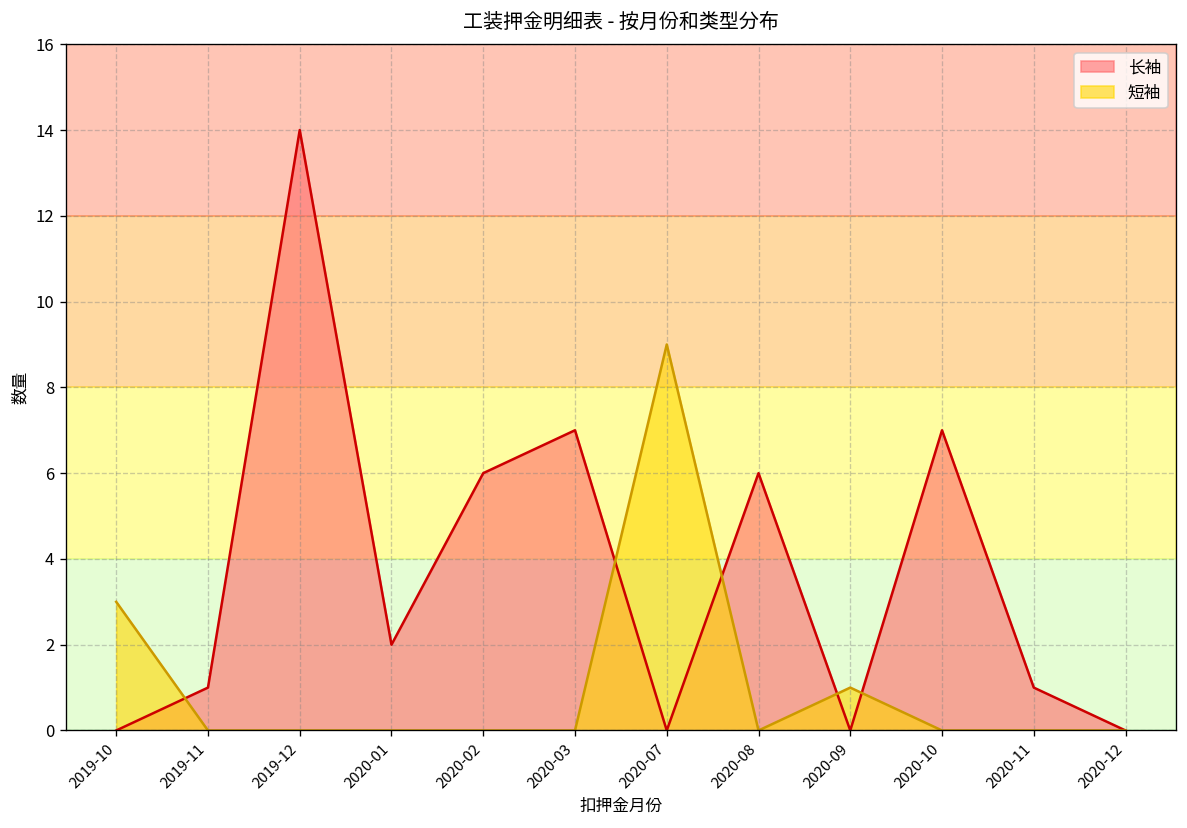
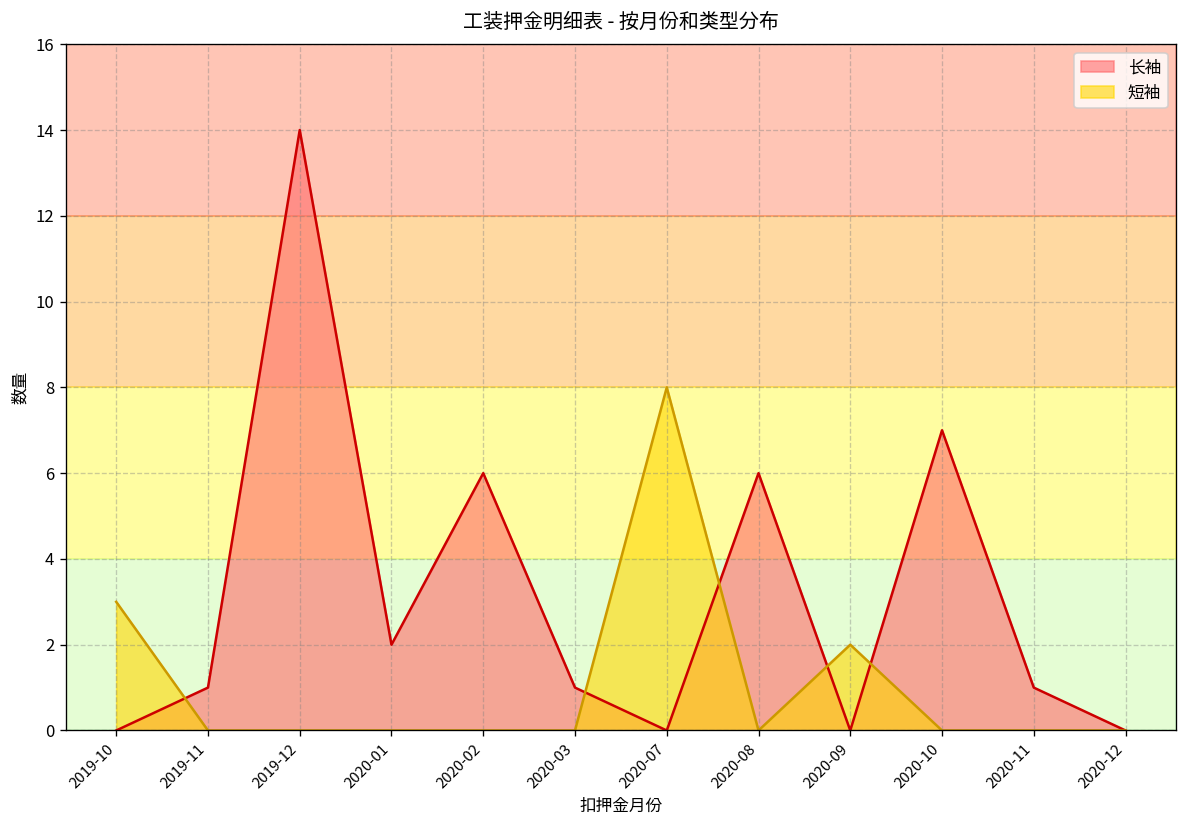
  {
    "长袖": {
      "2019-10": 0,
      "2019-11": 1,
      "2019-12": 14,
      "2020-01": 2,
      "2020-02": 6,
-     "2020-03": 7,
+     "2020-03": 1,
      "2020-07": 0,
      "2020-08": 6,
      "2020-09": 0,
      "2020-10": 7,
      "2020-11": 1
    },
    "短袖": {
      "2019-10": 3,
      "2019-11": 0,
      "2019-12": 0,
      "2020-01": 0,
      "2020-02": 0,
      "2020-03": 0,
-     "2020-07": 9,
+     "2020-07": 8,
      "2020-08": 0,
-     "2020-09": 1,
+     "2020-09": 2,
      "2020-10": 0,
      "2020-11": 0
    }
  }
